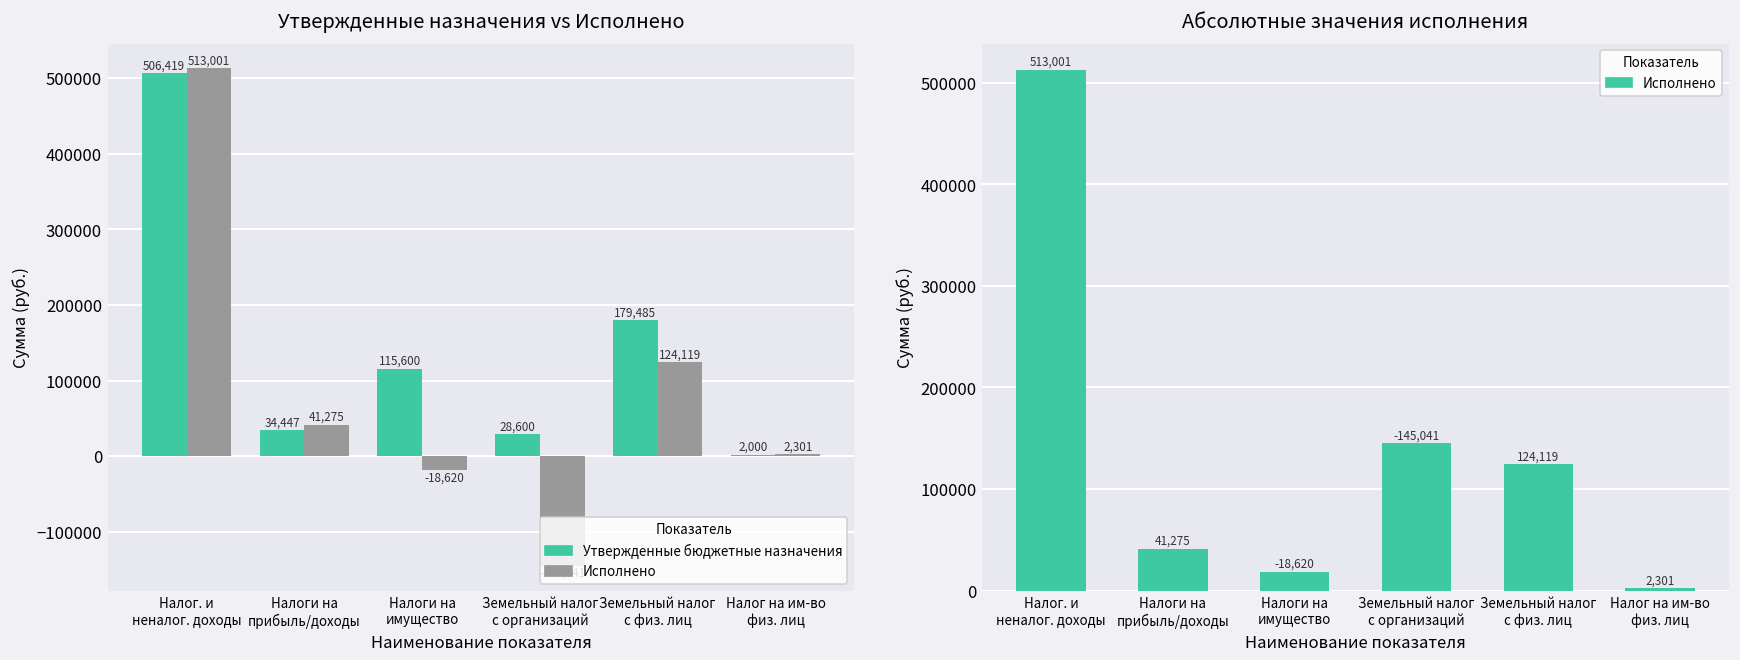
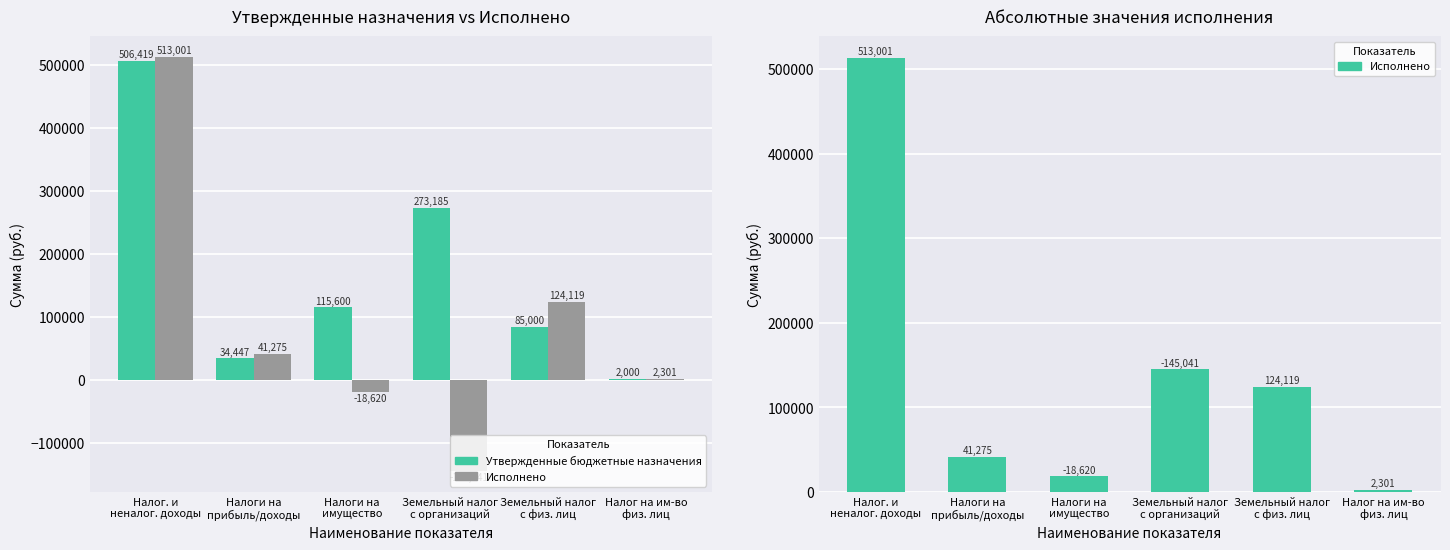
  {
    "Утвержденные назначения vs Исполнено": {
      "Утвержденные бюджетные назначения": {
        "Налог. и неналог. доходы": "506,419",
        "Налоги на прибыль/доходы": "34,447",
        "Налоги на имущество": "115,600",
-       "Земельный налог с организаций": "28,600",
-       "Земельный налог с физ. лиц": "179,485",
+       "Земельный налог с организаций": "273,185",
+       "Земельный налог с физ. лиц": "85,000",
        "Налог на им-во физ. лиц": "2,000"
      }
    },
    "Абсолютные значения исполнения": {
      "Налог. и неналог. доходы": "513,001",
      "Налоги на прибыль/доходы": "41,275",
      "Земельный налог с физ. лиц": "124,119",
      "Налог на им-во физ. лиц": "2,301"
    }
  }
